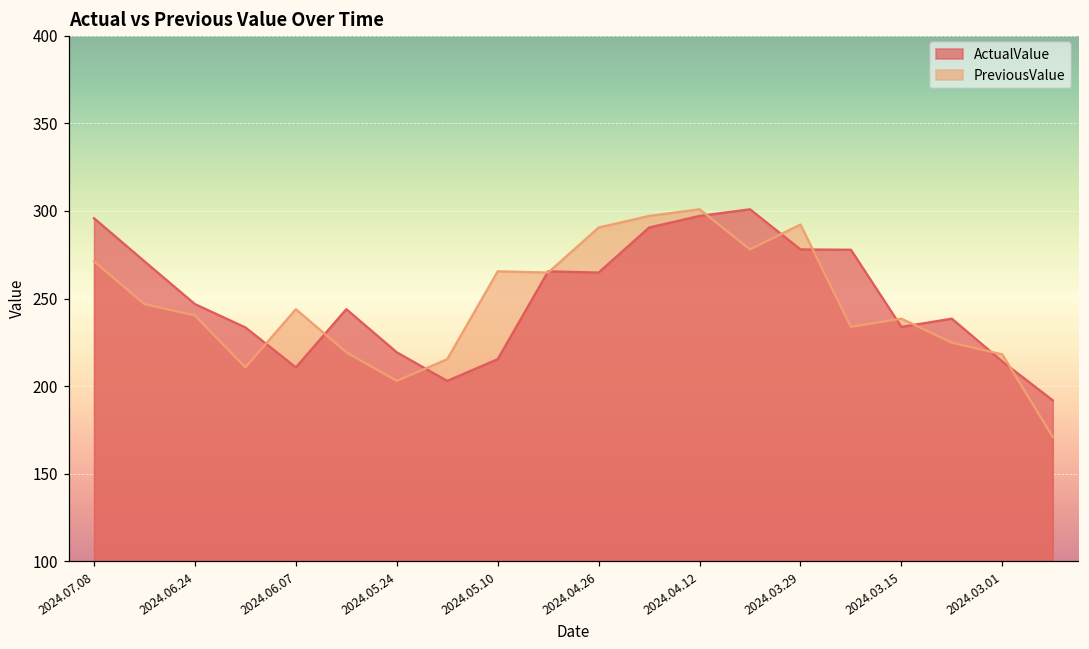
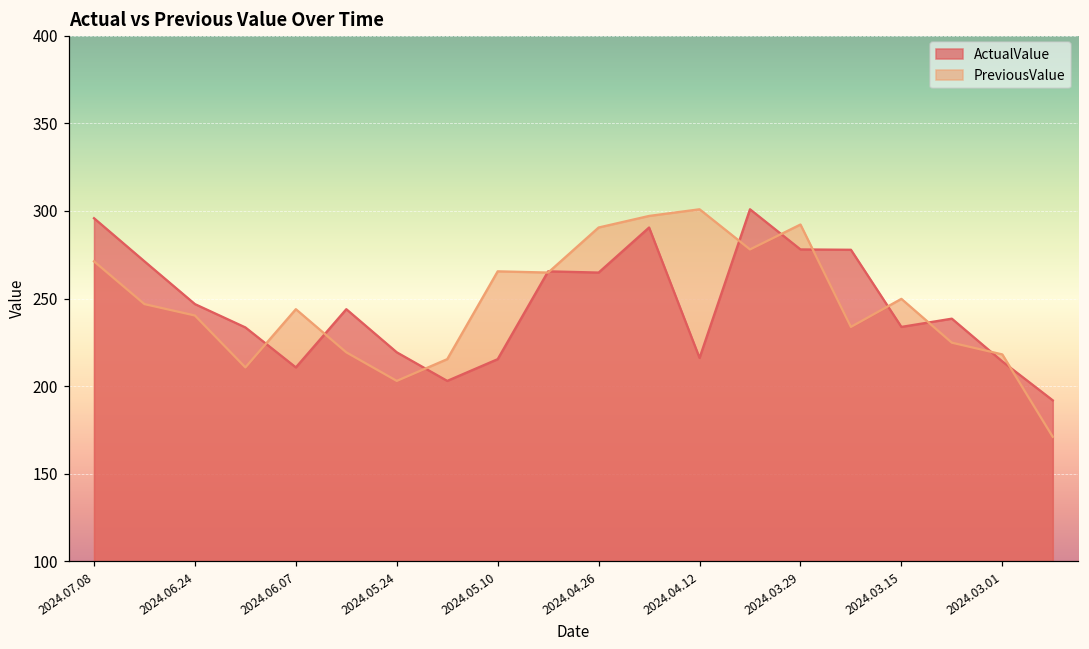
  {
    "ActualValue": {
      "2024.07.08": 296,
      "2024.06.24": 247,
      "2024.06.07": 211,
      "2024.05.24": 219,
      "2024.05.10": 215,
      "2024.04.26": 265,
-     "2024.04.12": 297,
+     "2024.04.12": 216,
      "2024.03.29": 278,
      "2024.03.15": 234,
      "2024.03.01": 214
    },
    "PreviousValue": {
      "2024.07.08": 271,
      "2024.06.24": 240,
      "2024.06.07": 244,
      "2024.05.24": 203,
      "2024.05.10": 266,
      "2024.04.26": 291,
      "2024.04.12": 301,
      "2024.03.29": 292,
-     "2024.03.15": 239,
+     "2024.03.15": 250,
      "2024.03.01": 218
    }
  }
